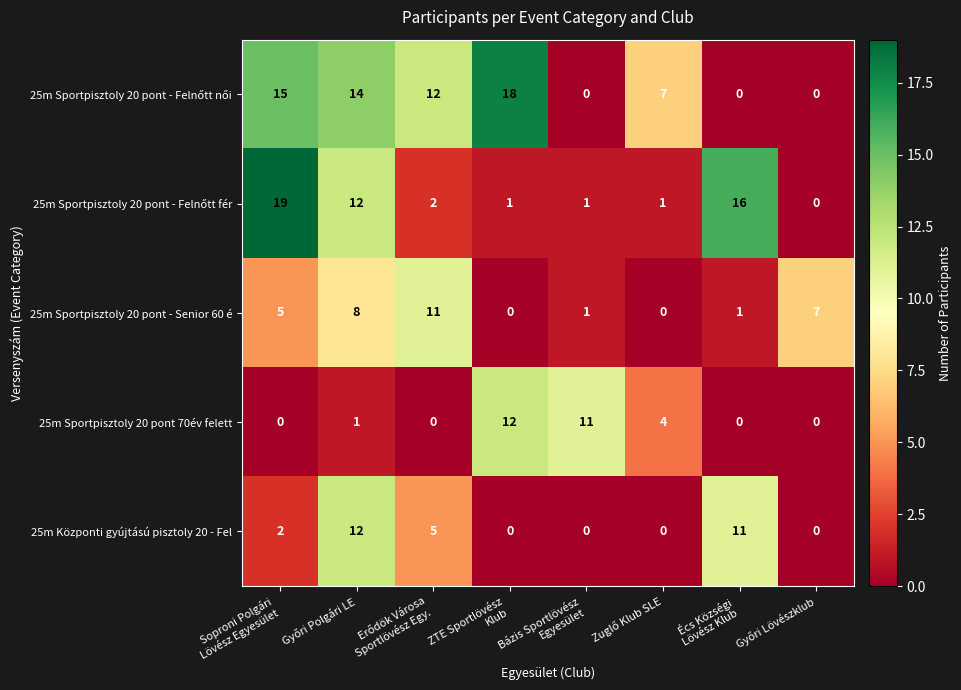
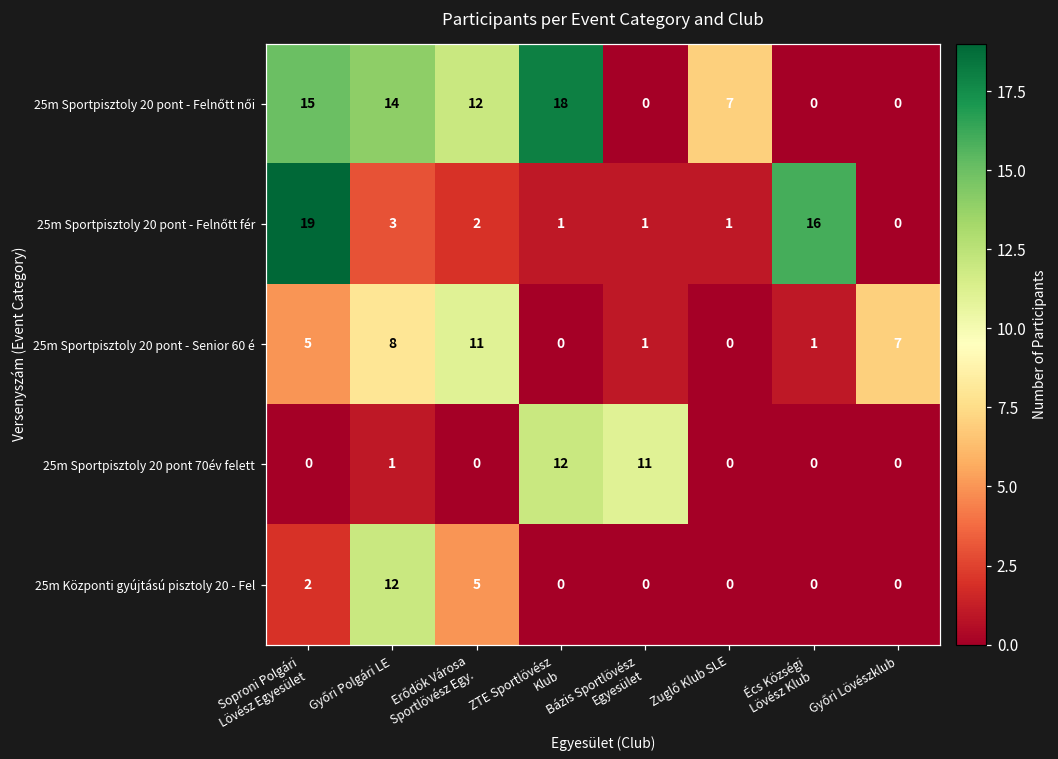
  {
    "25m Sportpisztoly 20 pont - Felnőtt női": {
      "Soproni Polgári Lövész Egyesület": 15,
      "Győri Polgári LE": 14,
      "Erődök Városa Sportlövész Egy.": 12,
      "ZTE Sportlövész Klub": 18,
      "Bázis Sportlövész Egyesület": 0,
      "Zuglő Klub SLE": 7,
      "Écs Községi Lövész Klub": 0,
      "Győri Lövészklub": 0
    },
    "25m Sportpisztoly 20 pont - Felnőtt fér": {
      "Soproni Polgári Lövész Egyesület": 19,
-     "Győri Polgári LE": 12,
+     "Győri Polgári LE": 3,
      "Erődök Városa Sportlövész Egy.": 2,
      "ZTE Sportlövész Klub": 1,
      "Bázis Sportlövész Egyesület": 1,
      "Zuglő Klub SLE": 1,
      "Écs Községi Lövész Klub": 16,
      "Győri Lövészklub": 0
    },
    "25m Sportpisztoly 20 pont - Senior 60 é": {
      "Soproni Polgári Lövész Egyesület": 5,
      "Győri Polgári LE": 8,
      "Erődök Városa Sportlövész Egy.": 11,
      "ZTE Sportlövész Klub": 0,
      "Bázis Sportlövész Egyesület": 1,
      "Zuglő Klub SLE": 0,
      "Écs Községi Lövész Klub": 1,
      "Győri Lövészklub": 7
    },
    "25m Sportpisztoly 20 pont 70év felett": {
      "Soproni Polgári Lövész Egyesület": 0,
      "Győri Polgári LE": 1,
      "Erődök Városa Sportlövész Egy.": 0,
      "ZTE Sportlövész Klub": 12,
      "Bázis Sportlövész Egyesület": 11,
-     "Zuglő Klub SLE": 4,
+     "Zuglő Klub SLE": 0,
      "Écs Községi Lövész Klub": 0,
      "Győri Lövészklub": 0
    },
    "25m Központi gyújtású pisztoly 20 - Fel": {
      "Soproni Polgári Lövész Egyesület": 2,
      "Győri Polgári LE": 12,
      "Erődök Városa Sportlövész Egy.": 5,
      "ZTE Sportlövész Klub": 0,
      "Bázis Sportlövész Egyesület": 0,
      "Zuglő Klub SLE": 0,
-     "Écs Községi Lövész Klub": 11,
+     "Écs Községi Lövész Klub": 0,
      "Győri Lövészklub": 0
    }
  }
